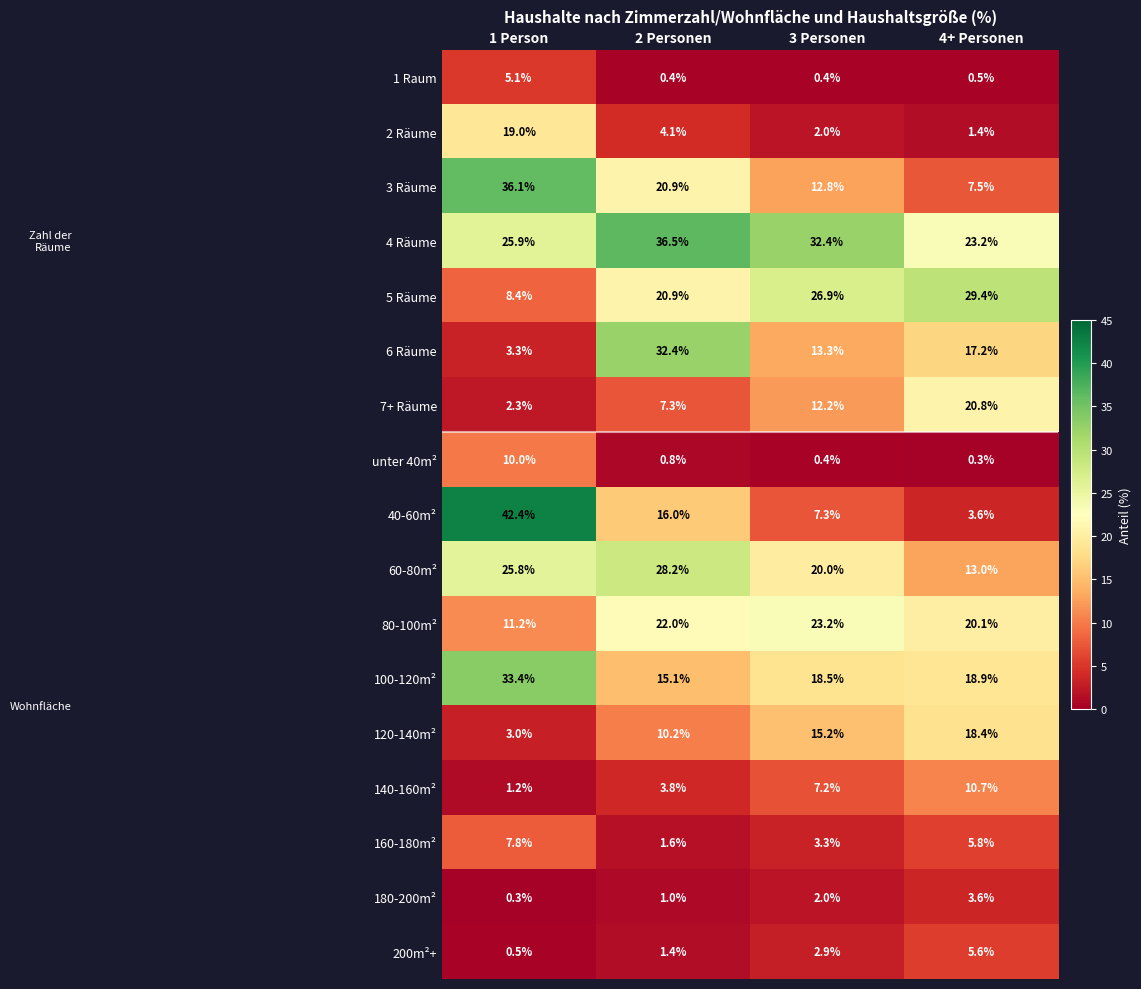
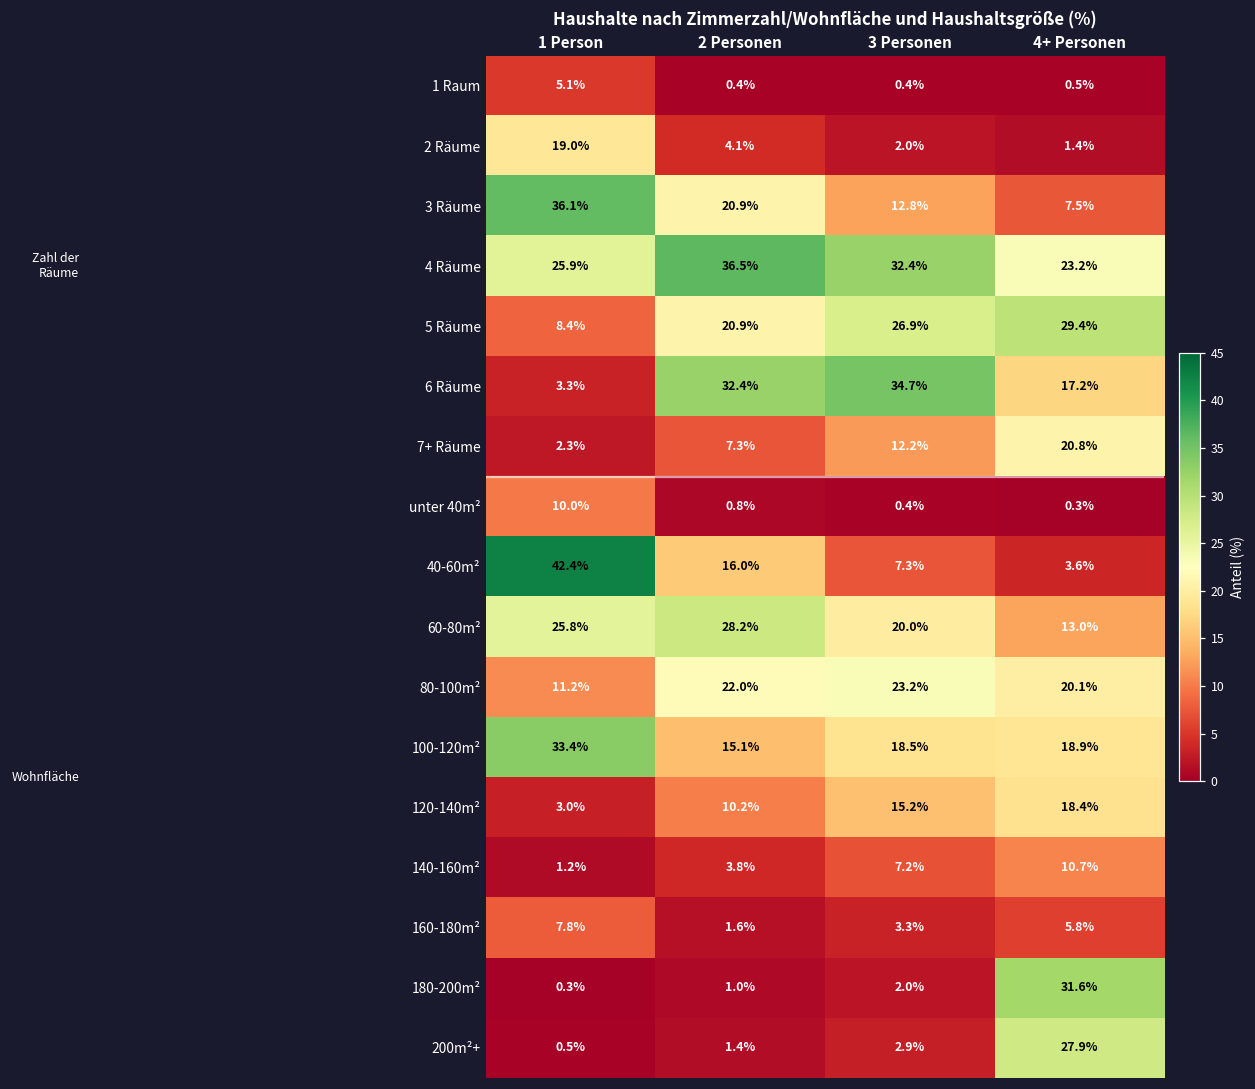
  {
    "1 Raum": {
      "1 Person": "5.1%",
      "2 Personen": "0.4%",
      "3 Personen": "0.4%",
      "4+ Personen": "0.5%"
    },
    "2 Räume": {
      "1 Person": "19.0%",
      "2 Personen": "4.1%",
      "3 Personen": "2.0%",
      "4+ Personen": "1.4%"
    },
    "3 Räume": {
      "1 Person": "36.1%",
      "2 Personen": "20.9%",
      "3 Personen": "12.8%",
      "4+ Personen": "7.5%"
    },
    "4 Räume": {
      "1 Person": "25.9%",
      "2 Personen": "36.5%",
      "3 Personen": "32.4%",
      "4+ Personen": "23.2%"
    },
    "5 Räume": {
      "1 Person": "8.4%",
      "2 Personen": "20.9%",
      "3 Personen": "26.9%",
      "4+ Personen": "29.4%"
    },
    "6 Räume": {
      "1 Person": "3.3%",
      "2 Personen": "32.4%",
-     "3 Personen": "13.3%",
+     "3 Personen": "34.7%",
      "4+ Personen": "17.2%"
    },
    "7+ Räume": {
      "1 Person": "2.3%",
      "2 Personen": "7.3%",
      "3 Personen": "12.2%",
      "4+ Personen": "20.8%"
    },
    "unter 40m²": {
      "1 Person": "10.0%",
      "2 Personen": "0.8%",
      "3 Personen": "0.4%",
      "4+ Personen": "0.3%"
    },
    "40-60m²": {
      "1 Person": "42.4%",
      "2 Personen": "16.0%",
      "3 Personen": "7.3%",
      "4+ Personen": "3.6%"
    },
    "60-80m²": {
      "1 Person": "25.8%",
      "2 Personen": "28.2%",
      "3 Personen": "20.0%",
      "4+ Personen": "13.0%"
    },
    "80-100m²": {
      "1 Person": "11.2%",
      "2 Personen": "22.0%",
      "3 Personen": "23.2%",
      "4+ Personen": "20.1%"
    },
    "100-120m²": {
      "1 Person": "33.4%",
      "2 Personen": "15.1%",
      "3 Personen": "18.5%",
      "4+ Personen": "18.9%"
    },
    "120-140m²": {
      "1 Person": "3.0%",
      "2 Personen": "10.2%",
      "3 Personen": "15.2%",
      "4+ Personen": "18.4%"
    },
    "140-160m²": {
      "1 Person": "1.2%",
      "2 Personen": "3.8%",
      "3 Personen": "7.2%",
      "4+ Personen": "10.7%"
    },
    "160-180m²": {
      "1 Person": "7.8%",
      "2 Personen": "1.6%",
      "3 Personen": "3.3%",
      "4+ Personen": "5.8%"
    },
    "180-200m²": {
      "1 Person": "0.3%",
      "2 Personen": "1.0%",
      "3 Personen": "2.0%",
-     "4+ Personen": "3.6%"
+     "4+ Personen": "31.6%"
    },
    "200m²+": {
      "1 Person": "0.5%",
      "2 Personen": "1.4%",
      "3 Personen": "2.9%",
-     "4+ Personen": "5.6%"
+     "4+ Personen": "27.9%"
    }
  }
